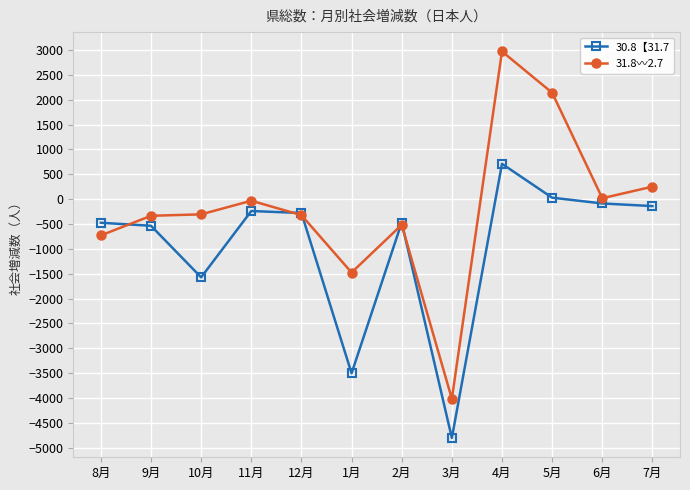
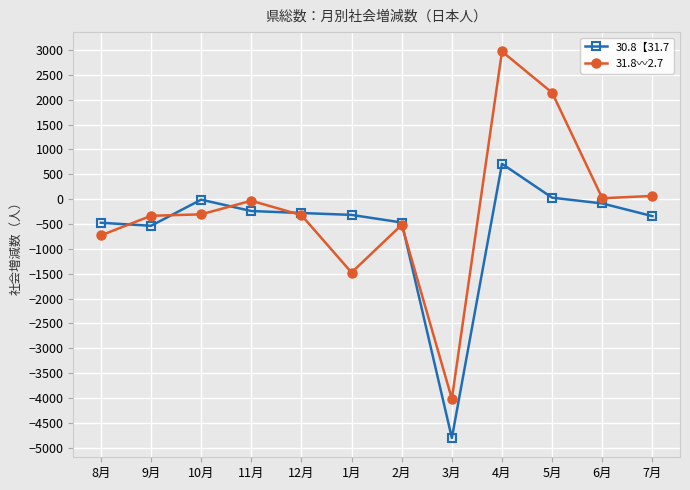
  {
    "30.8【31.7": {
      "8月": -500,
      "9月": -500,
-     "10月": -1600,
+     "10月": 0,
      "11月": -200,
-     "1月": -3500,
+     "1月": -300,
      "3月": -4800,
      "4月": 700,
      "5月": 0,
      "6月": -100,
-     "7月": -100
+     "7月": -300
    },
    "31.8〰2.7": {
      "8月": -700,
      "9月": -300,
      "10月": -300,
      "11月": 0,
      "1月": -1500,
      "3月": -4000,
      "4月": 3000,
      "5月": 2100,
      "6月": 0,
-     "7月": 300
+     "7月": 100
    }
  }
